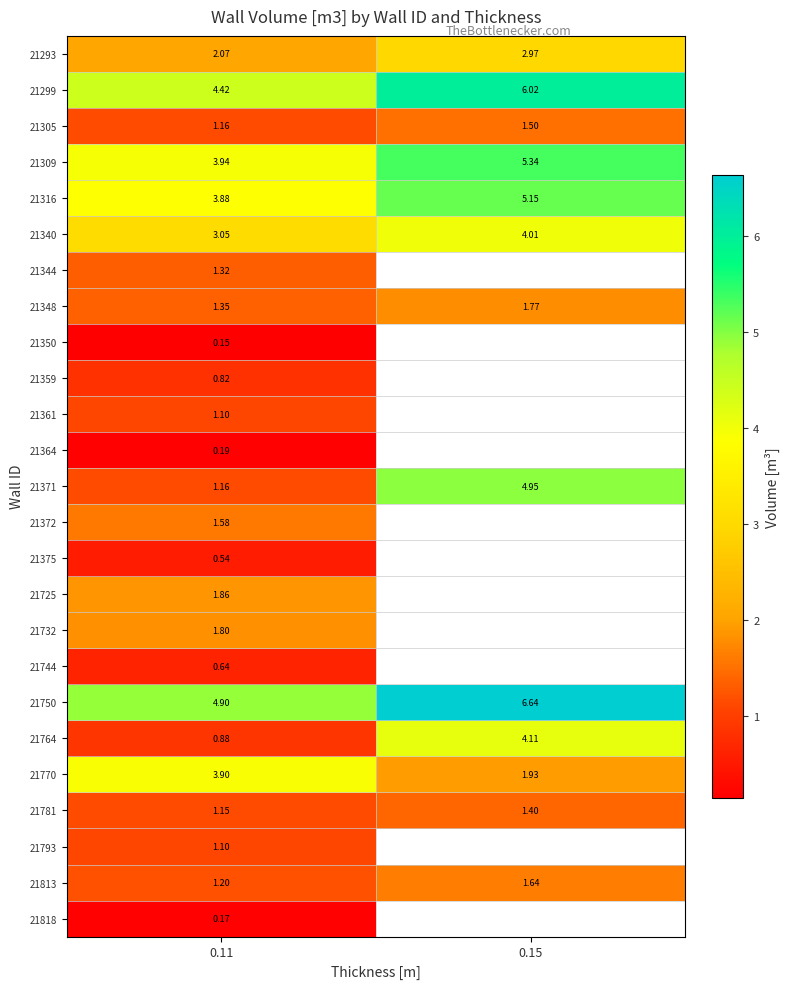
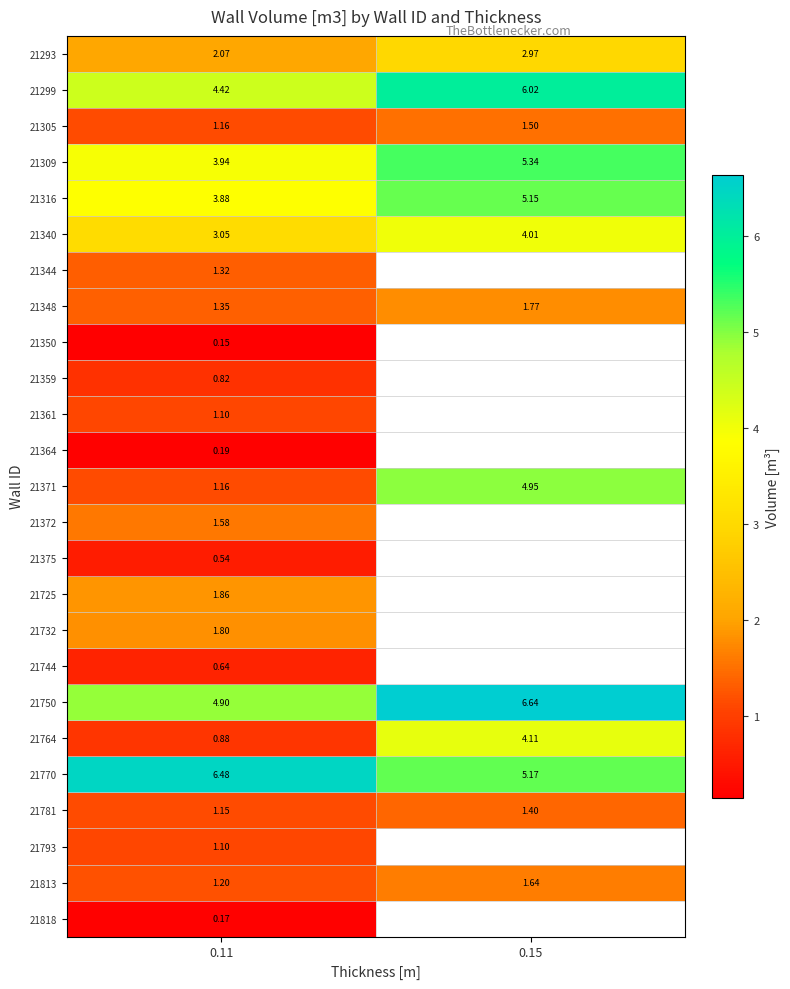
  {
    "21293": {
      "0.11": 2.07,
      "0.15": 2.97
    },
    "21299": {
      "0.11": 4.42,
      "0.15": 6.02
    },
    "21305": {
      "0.11": 1.16,
      "0.15": 1.50
    },
    "21309": {
      "0.11": 3.94,
      "0.15": 5.34
    },
    "21316": {
      "0.11": 3.88,
      "0.15": 5.15
    },
    "21340": {
      "0.11": 3.05,
      "0.15": 4.01
    },
    "21344": {
      "0.11": 1.32
    },
    "21348": {
      "0.11": 1.35,
      "0.15": 1.77
    },
    "21350": {
      "0.11": 0.15
    },
    "21359": {
      "0.11": 0.82
    },
    "21361": {
      "0.11": 1.10
    },
    "21364": {
      "0.11": 0.19
    },
    "21371": {
      "0.11": 1.16,
      "0.15": 4.95
    },
    "21372": {
      "0.11": 1.58
    },
    "21375": {
      "0.11": 0.54
    },
    "21725": {
      "0.11": 1.86
    },
    "21732": {
      "0.11": 1.80
    },
    "21744": {
      "0.11": 0.64
    },
    "21750": {
      "0.11": 4.90,
      "0.15": 6.64
    },
    "21764": {
      "0.11": 0.88,
      "0.15": 4.11
    },
    "21770": {
-     "0.11": 3.90,
-     "0.15": 1.93
+     "0.11": 6.48,
+     "0.15": 5.17
    },
    "21781": {
      "0.11": 1.15,
      "0.15": 1.40
    },
    "21793": {
      "0.11": 1.10
    },
    "21813": {
      "0.11": 1.20,
      "0.15": 1.64
    },
    "21818": {
      "0.11": 0.17
    }
  }
